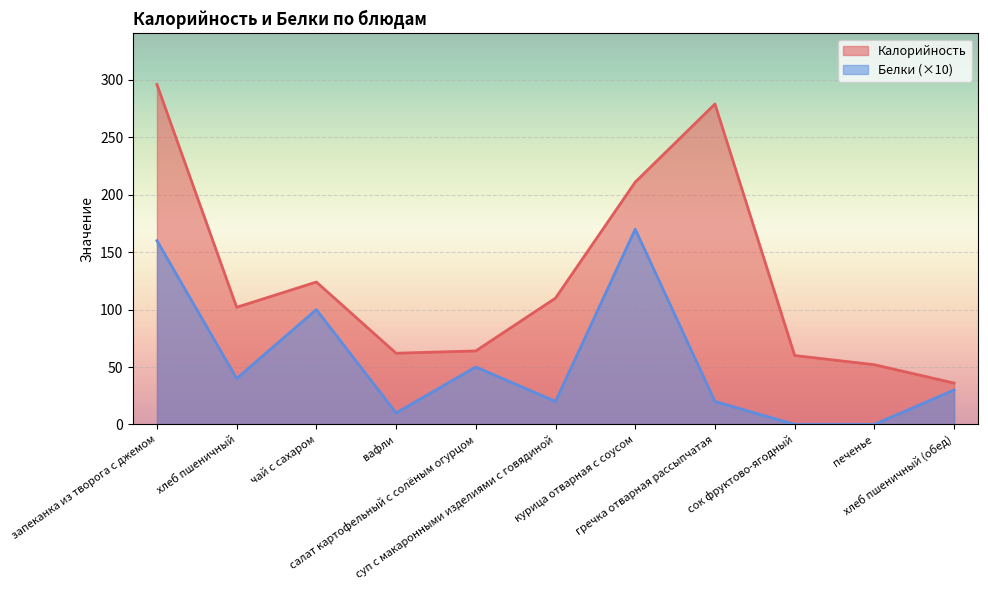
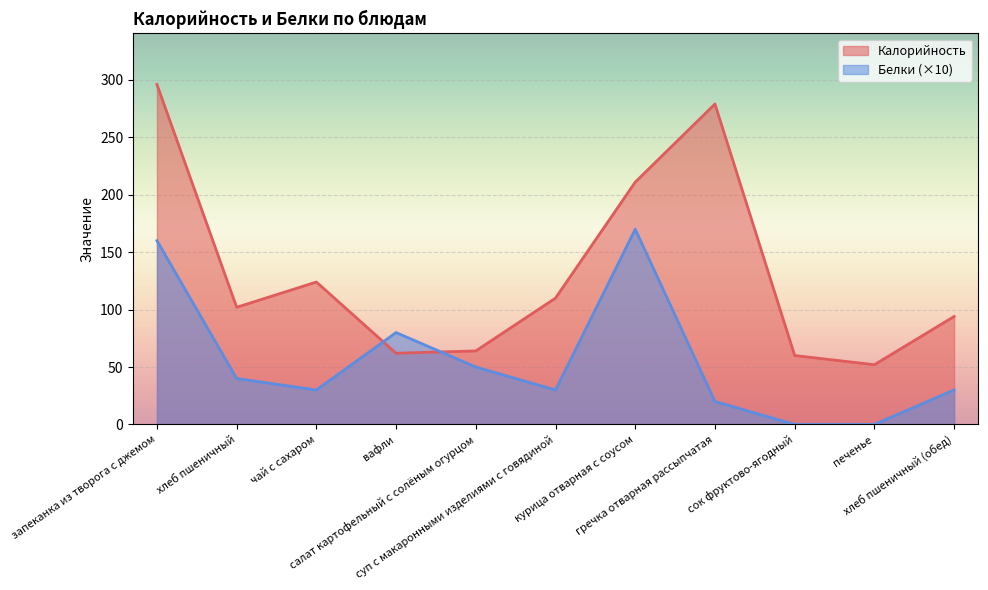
  {
    "Калорийность": {
      "запеканка из творога с джемом": 296,
      "хлеб пшеничный": 102,
      "чай с сахаром": 124,
      "вафли": 62,
      "салат картофельный с солёным огурцом": 64,
      "суп с макаронными изделиями с говядиной": 110,
      "курица отварная с соусом": 211,
      "гречка отварная рассыпчатая": 279,
      "сок фруктово-ягодный": 60,
      "печенье": 52,
-     "хлеб пшеничный (обед)": 36
+     "хлеб пшеничный (обед)": 94
    },
    "Белки (×10)": {
      "запеканка из творога с джемом": 160,
      "хлеб пшеничный": 40,
-     "чай с сахаром": 100,
-     "вафли": 10,
+     "чай с сахаром": 30,
+     "вафли": 80,
      "салат картофельный с солёным огурцом": 50,
-     "суп с макаронными изделиями с говядиной": 20,
+     "суп с макаронными изделиями с говядиной": 30,
      "курица отварная с соусом": 170,
      "гречка отварная рассыпчатая": 20,
      "сок фруктово-ягодный": 0,
      "печенье": 0,
      "хлеб пшеничный (обед)": 30
    }
  }
